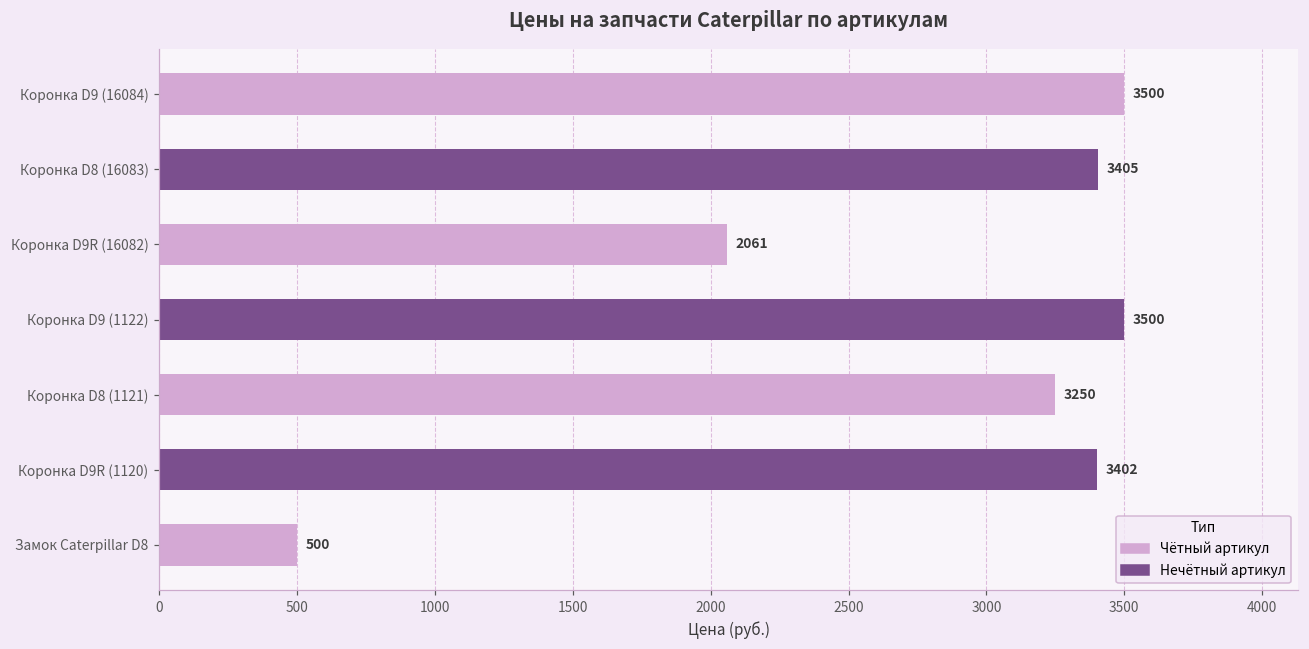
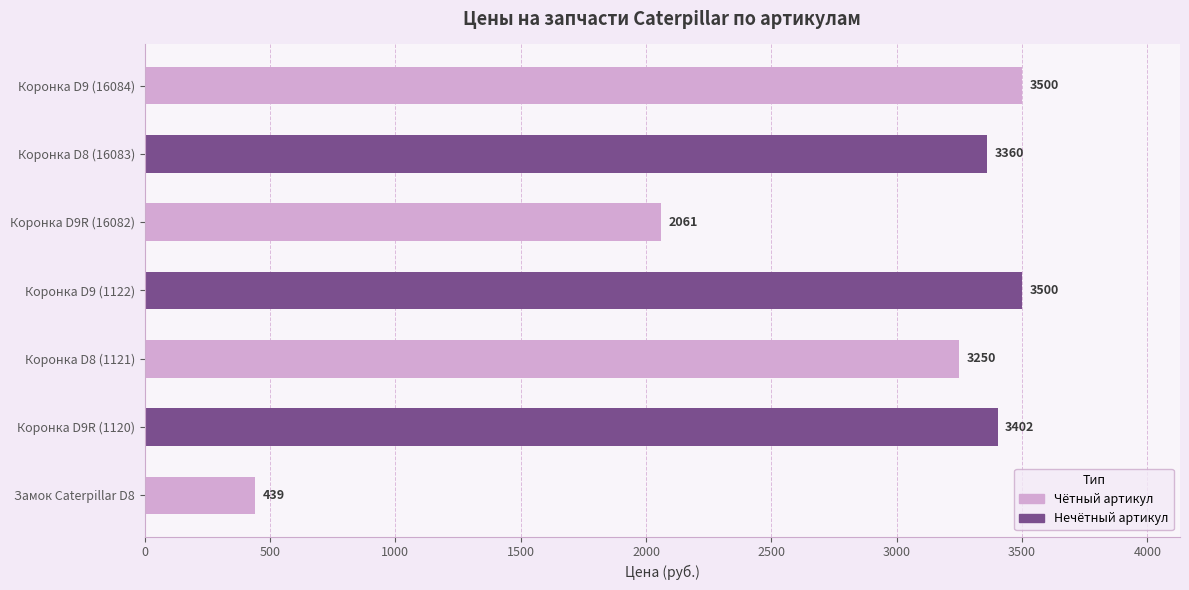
  {
    "Коронка D9 (16084)": 3500,
-   "Коронка D8 (16083)": 3405,
+   "Коронка D8 (16083)": 3360,
    "Коронка D9R (16082)": 2061,
    "Коронка D9 (1122)": 3500,
    "Коронка D8 (1121)": 3250,
    "Коронка D9R (1120)": 3402,
-   "Замок Caterpillar D8": 500
+   "Замок Caterpillar D8": 439
  }
